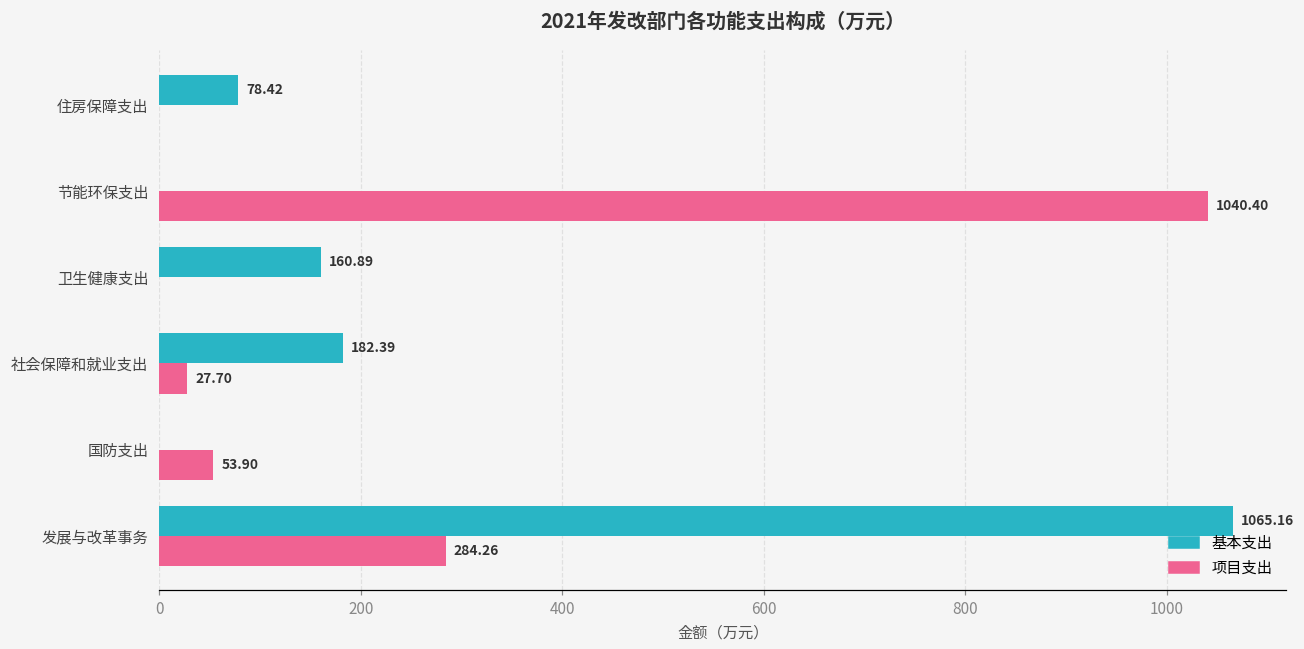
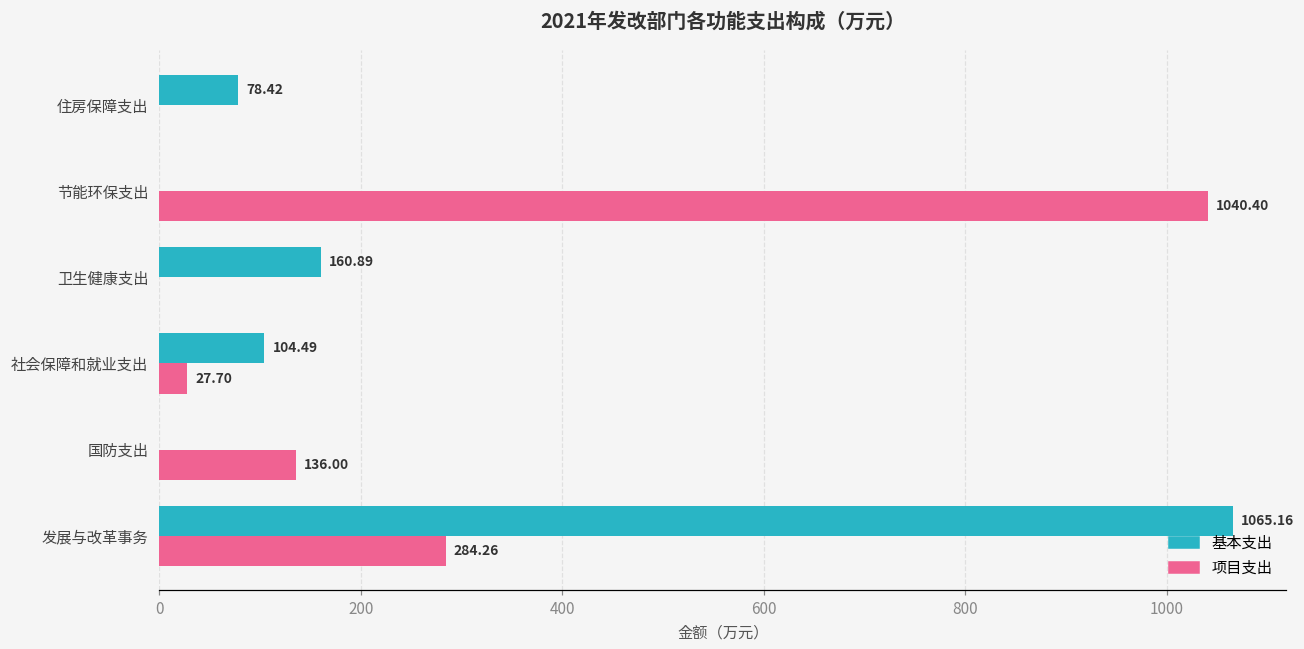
  {
    "基本支出": {
      "住房保障支出": 78.42,
      "卫生健康支出": 160.89,
-     "社会保障和就业支出": 182.39,
+     "社会保障和就业支出": 104.49,
      "发展与改革事务": 1065.16
    },
    "项目支出": {
      "节能环保支出": 1040.40,
      "社会保障和就业支出": 27.70,
-     "国防支出": 53.90,
+     "国防支出": 136.00,
      "发展与改革事务": 284.26
    }
  }
